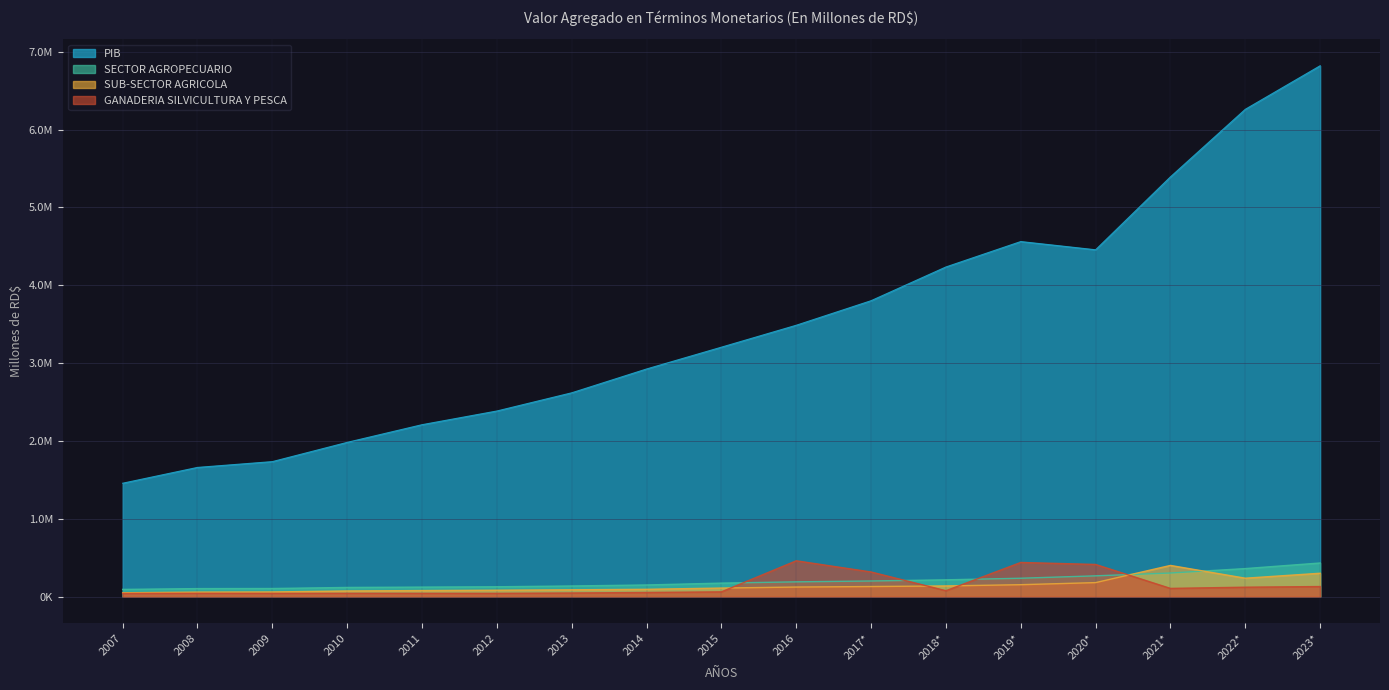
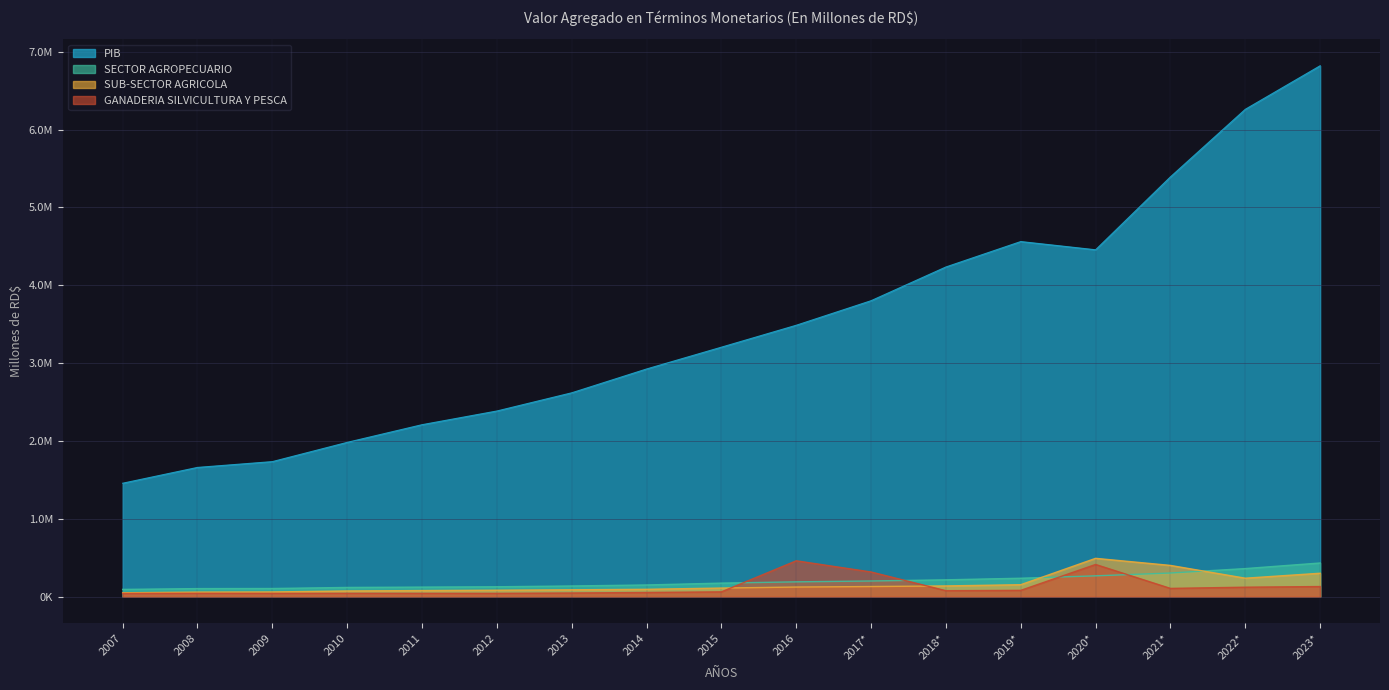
  {
    "SUB-SECTOR AGRICOLA": {
      "2011": 100000,
      "2012": 100000,
      "2013": 100000,
      "2014": 100000,
      "2015": 100000,
      "2016": 100000,
      "2017*": 100000,
      "2018*": 100000,
      "2019*": 200000,
-     "2020*": 200000,
+     "2020*": 500000,
      "2021*": 400000,
      "2022*": 200000,
      "2023*": 300000
    },
    "GANADERIA SILVICULTURA Y PESCA": {
      "2011": 0,
      "2012": 0,
      "2013": 0,
      "2014": 100000,
      "2015": 100000,
      "2016": 500000,
      "2017*": 300000,
      "2018*": 100000,
-     "2019*": 400000,
+     "2019*": 100000,
      "2020*": 400000,
      "2021*": 100000,
      "2022*": 100000,
      "2023*": 100000
    }
  }
